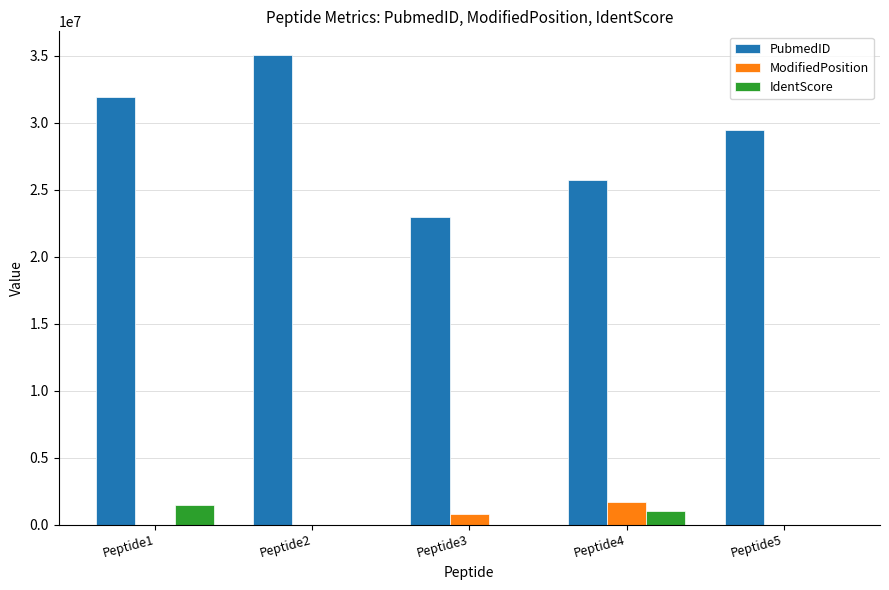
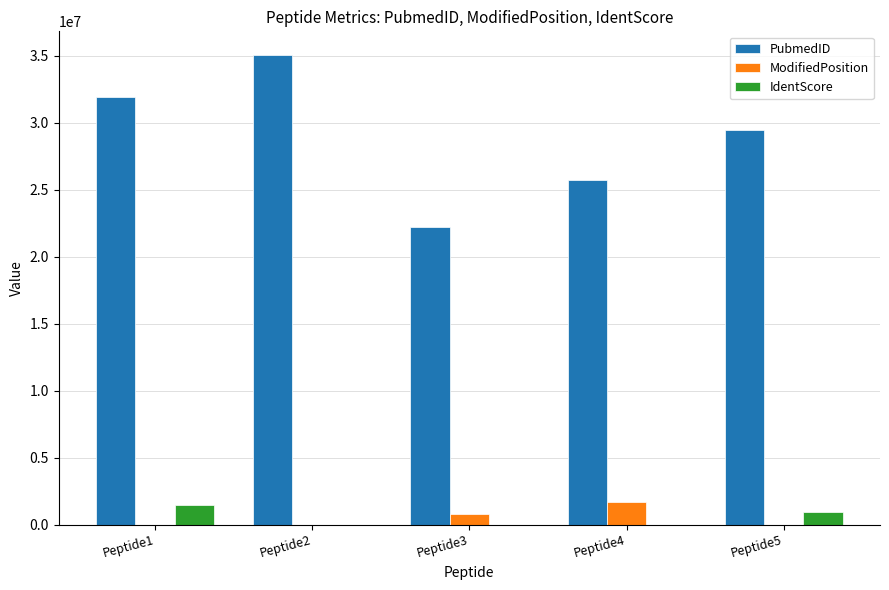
  {
    "PubmedID": {
      "Peptide1": 32000000,
      "Peptide2": 35100000,
-     "Peptide3": 23000000,
+     "Peptide3": 22200000,
      "Peptide4": 25700000,
      "Peptide5": 29400000
    },
    "ModifiedPosition": {
      "Peptide3": 800000,
      "Peptide4": 1700000
    },
    "IdentScore": {
      "Peptide1": 1400000,
      "Peptide2": 0,
-     "Peptide4": 1000000,
-     "Peptide5": 0
+     "Peptide4": 0,
+     "Peptide5": 1000000
    }
  }
